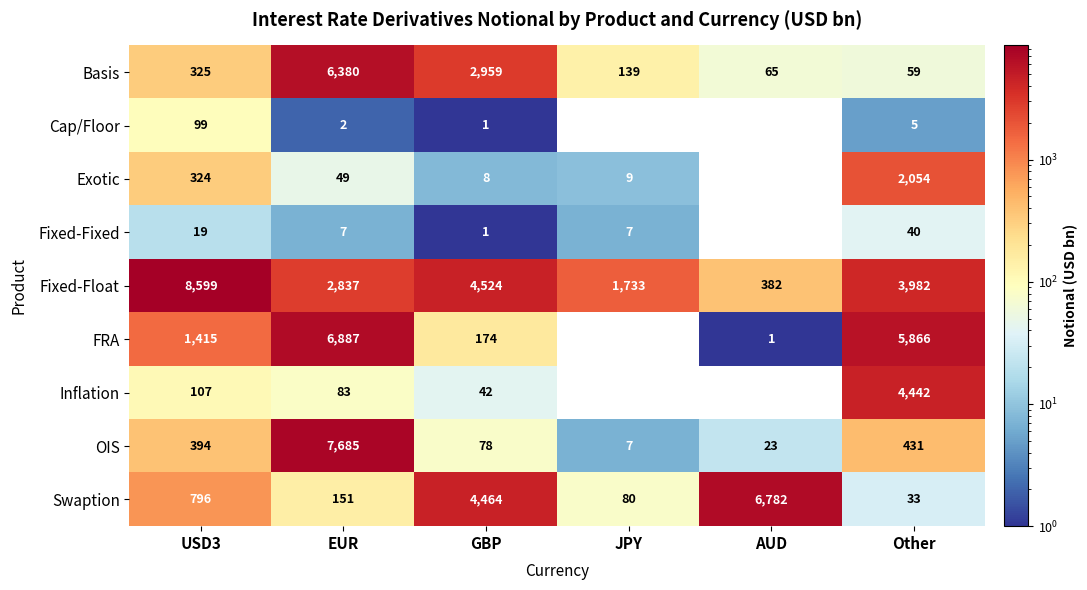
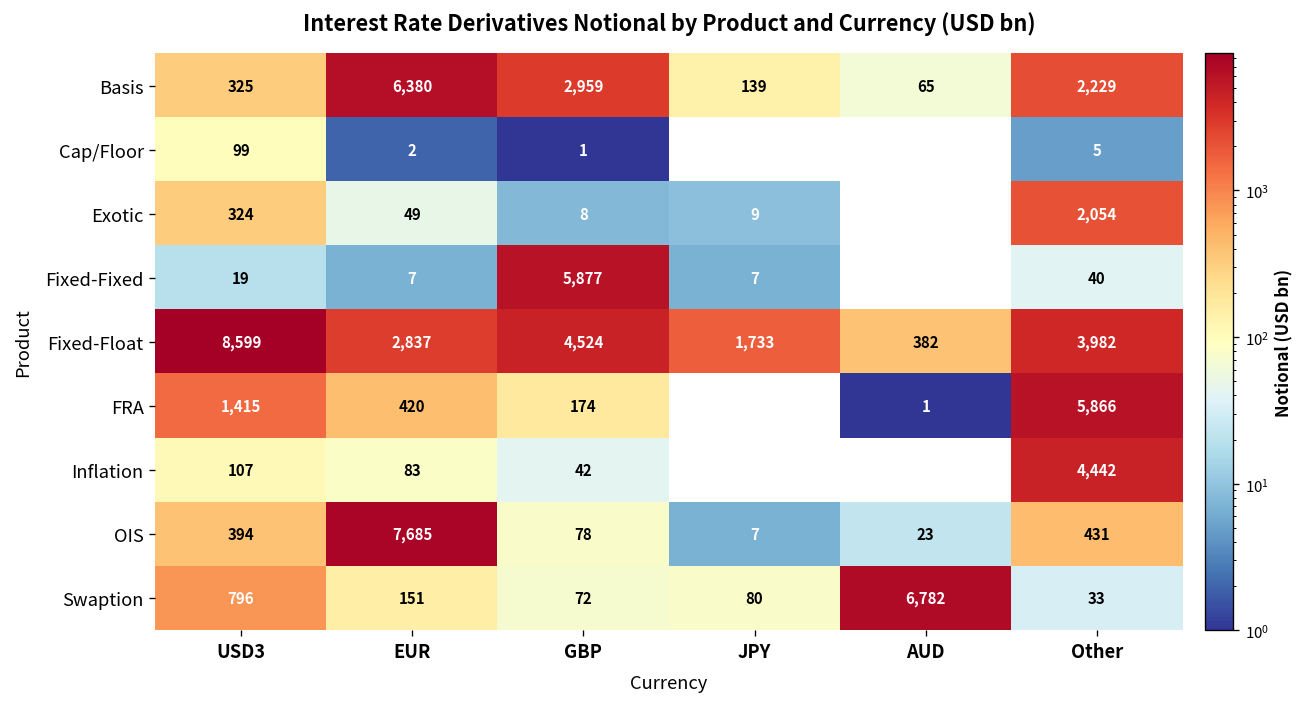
  {
    "Basis": {
      "USD3": "325",
      "EUR": "6,380",
      "GBP": "2,959",
      "JPY": "139",
      "AUD": "65",
-     "Other": "59"
+     "Other": "2,229"
    },
    "Cap/Floor": {
      "USD3": "99",
      "EUR": "2",
      "GBP": "1",
      "Other": "5"
    },
    "Exotic": {
      "USD3": "324",
      "EUR": "49",
      "GBP": "8",
      "JPY": "9",
      "Other": "2,054"
    },
    "Fixed-Fixed": {
      "USD3": "19",
      "EUR": "7",
-     "GBP": "1",
+     "GBP": "5,877",
      "JPY": "7",
      "Other": "40"
    },
    "Fixed-Float": {
      "USD3": "8,599",
      "EUR": "2,837",
      "GBP": "4,524",
      "JPY": "1,733",
      "AUD": "382",
      "Other": "3,982"
    },
    "FRA": {
      "USD3": "1,415",
-     "EUR": "6,887",
+     "EUR": "420",
      "GBP": "174",
      "AUD": "1",
      "Other": "5,866"
    },
    "Inflation": {
      "USD3": "107",
      "EUR": "83",
      "GBP": "42",
      "Other": "4,442"
    },
    "OIS": {
      "USD3": "394",
      "EUR": "7,685",
      "GBP": "78",
      "JPY": "7",
      "AUD": "23",
      "Other": "431"
    },
    "Swaption": {
      "USD3": "796",
      "EUR": "151",
-     "GBP": "4,464",
+     "GBP": "72",
      "JPY": "80",
      "AUD": "6,782",
      "Other": "33"
    }
  }
